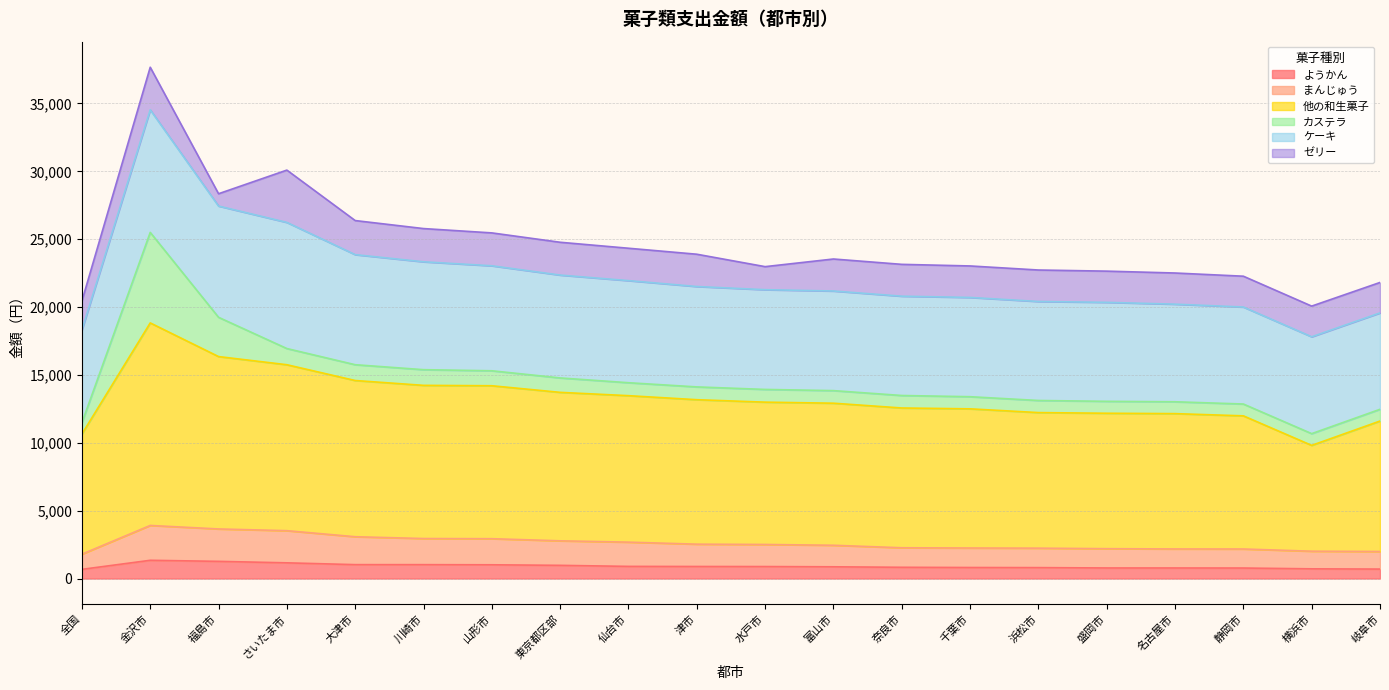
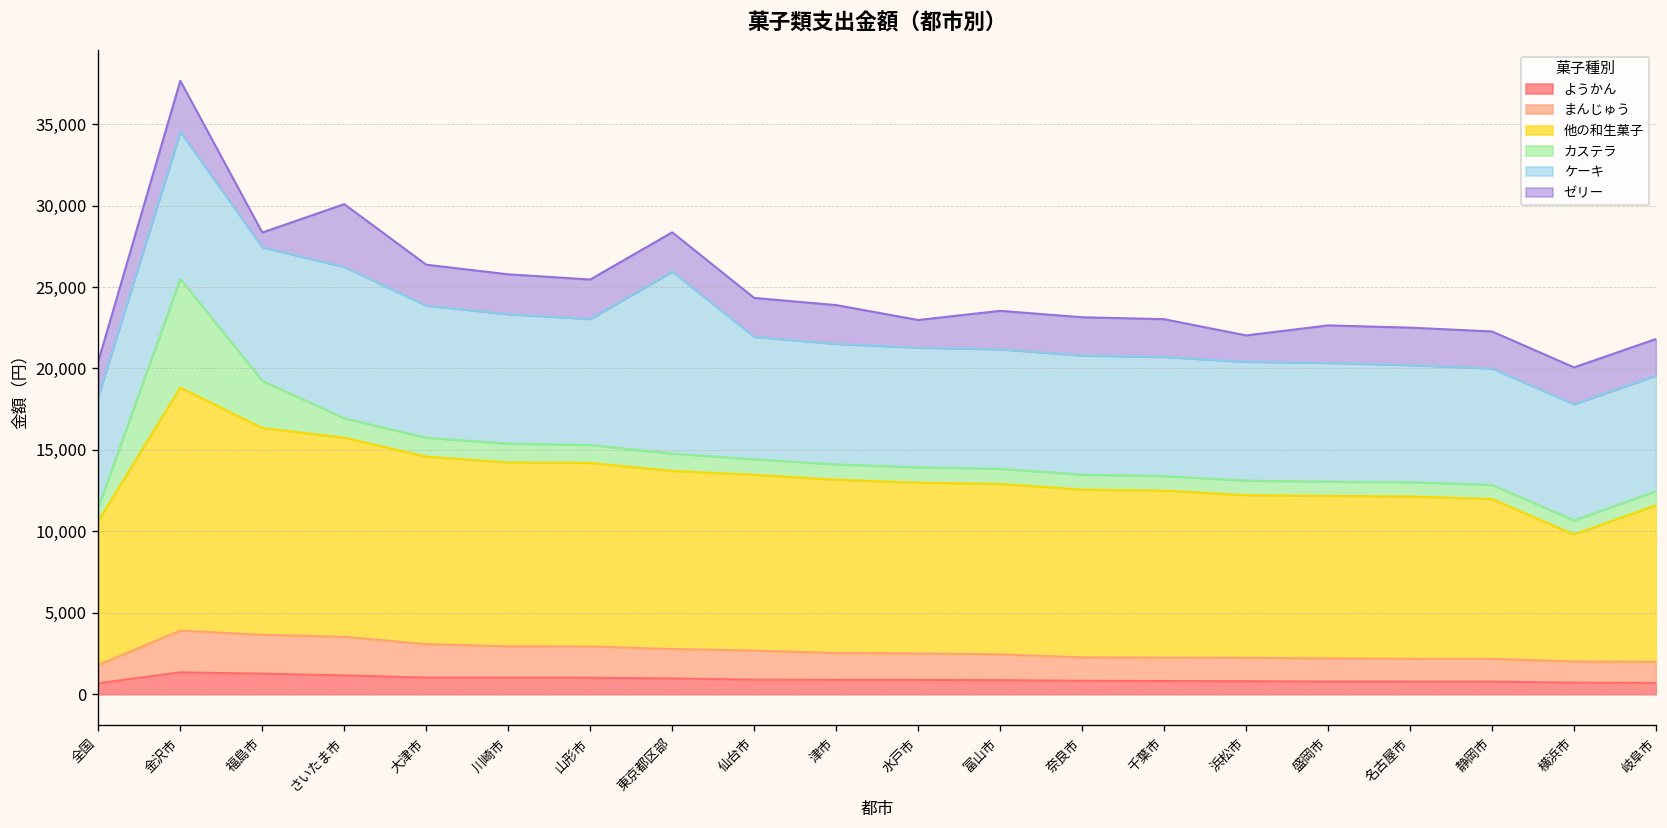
  {
    "他の和生菓子": {
      "全国": "8,900",
      "金沢市": "14,900",
      "福島市": "12,700",
      "さいたま市": "12,200",
      "大津市": "11,500",
      "川崎市": "11,300",
      "山形市": "11,300",
      "東京都区部": "10,900",
      "仙台市": "10,800",
      "津市": "10,600",
      "水戸市": "10,500",
      "富山市": "10,500",
      "奈良市": "10,300",
      "千葉市": "10,300",
      "浜松市": "10,000",
      "盛岡市": "10,000",
      "名古屋市": "10,000",
      "静岡市": "9,800",
      "横浜市": "7,800",
      "岐阜市": "9,600"
    },
    "カステラ": {
      "全国": "800",
      "金沢市": "6,700",
      "福島市": "2,900",
      "さいたま市": "1,200",
      "大津市": "1,200",
      "川崎市": "1,200",
      "山形市": "1,100",
      "東京都区部": "1,100",
      "仙台市": "1,000",
      "津市": "900",
      "水戸市": "900",
      "富山市": "900",
      "奈良市": "900",
      "千葉市": "900",
      "浜松市": "900",
      "盛岡市": "900",
      "名古屋市": "900",
      "静岡市": "900",
      "横浜市": "900",
      "岐阜市": "900"
    },
    "ケーキ": {
      "全国": "6,800",
      "金沢市": "9,000",
      "福島市": "8,200",
      "さいたま市": "9,300",
      "大津市": "8,100",
      "川崎市": "7,900",
      "山形市": "7,700",
-     "東京都区部": "7,600",
+     "東京都区部": "11,200",
      "仙台市": "7,500",
      "津市": "7,400",
      "水戸市": "7,300",
      "富山市": "7,300",
      "奈良市": "7,300",
      "千葉市": "7,300",
      "浜松市": "7,300",
      "盛岡市": "7,300",
      "名古屋市": "7,200",
      "静岡市": "7,100",
      "横浜市": "7,100",
      "岐阜市": "7,100"
    },
    "ゼリー": {
      "全国": "2,100",
      "金沢市": "3,100",
      "福島市": "900",
      "さいたま市": "3,900",
      "大津市": "2,500",
      "川崎市": "2,400",
      "山形市": "2,400",
      "東京都区部": "2,400",
      "仙台市": "2,400",
      "津市": "2,400",
      "水戸市": "1,700",
      "富山市": "2,400",
      "奈良市": "2,300",
      "千葉市": "2,300",
-     "浜松市": "2,300",
+     "浜松市": "1,600",
      "盛岡市": "2,300",
      "名古屋市": "2,300",
      "静岡市": "2,300",
      "横浜市": "2,300",
      "岐阜市": "2,200"
    }
  }
